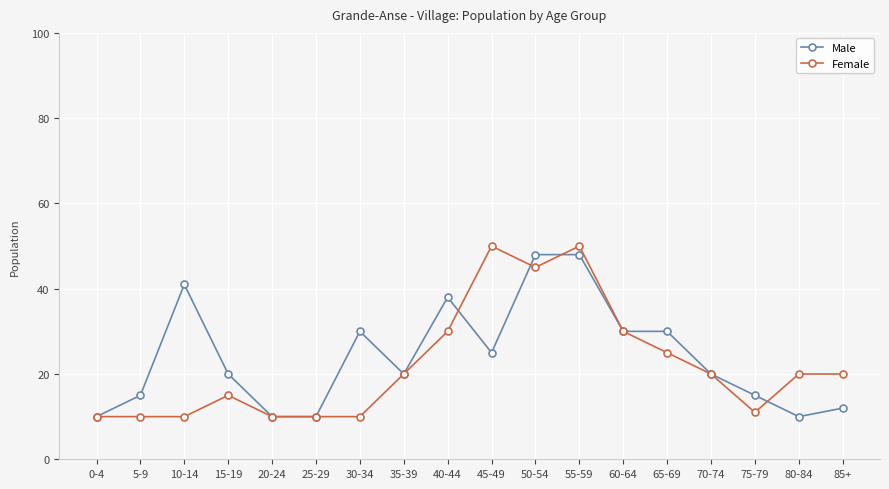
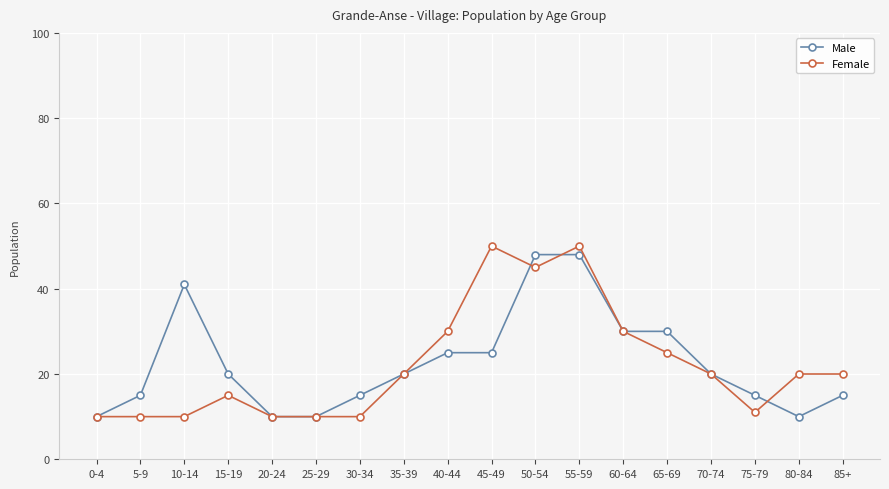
  {
    "Male": {
      "5-9": 15,
      "10-14": 41,
      "15-19": 20,
-     "30-34": 30,
-     "40-44": 38,
+     "30-34": 15,
+     "40-44": 25,
      "45-49": 25,
      "50-54": 48,
      "55-59": 48,
      "65-69": 30,
      "75-79": 15,
      "80-84": 10,
-     "85+": 12
+     "85+": 15
    },
    "Female": {
      "5-9": 10,
      "10-14": 10,
      "15-19": 15,
      "30-34": 10,
      "40-44": 30,
      "45-49": 50,
      "50-54": 45,
      "55-59": 50,
      "65-69": 25,
      "75-79": 11,
      "80-84": 20,
      "85+": 20
    }
  }
